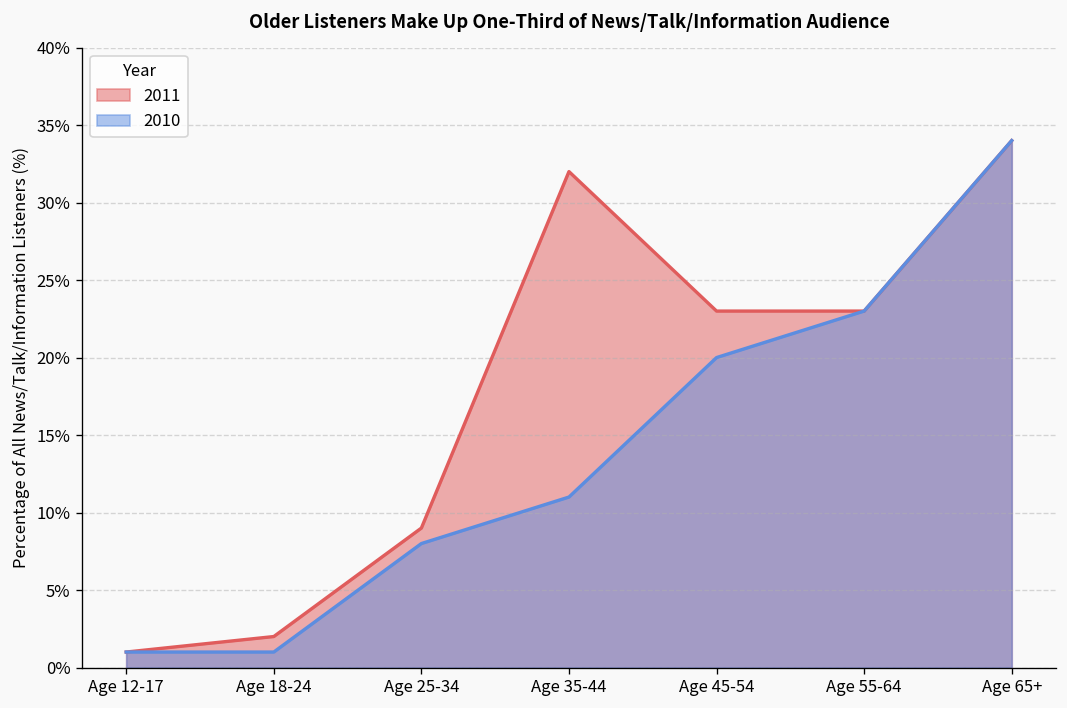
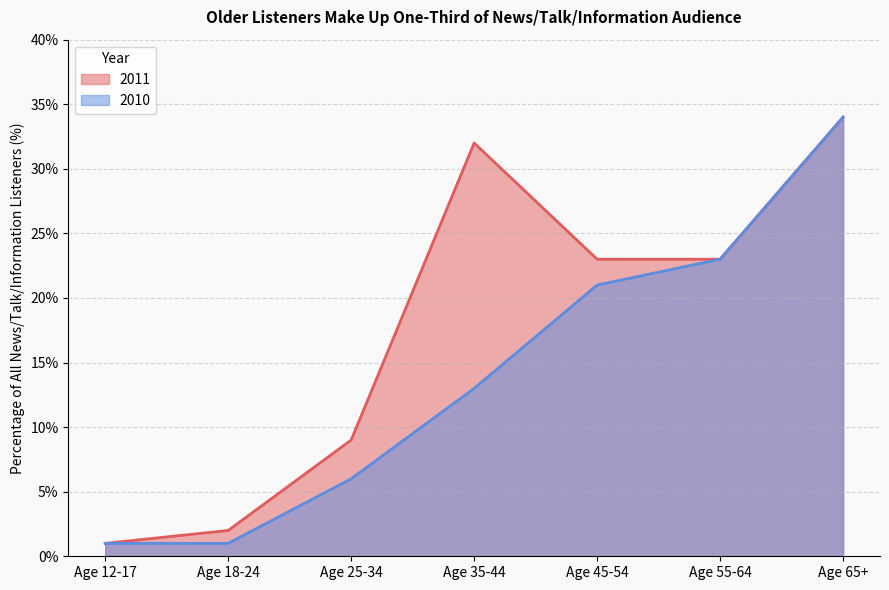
  {
    "2011": {
      "Age 18-24": "2%",
      "Age 25-34": "9%",
      "Age 35-44": "32%",
      "Age 45-54": "23%"
    },
    "2010": {
      "Age 18-24": "1%",
-     "Age 25-34": "8%",
-     "Age 35-44": "11%",
-     "Age 45-54": "20%"
+     "Age 25-34": "6%",
+     "Age 35-44": "13%",
+     "Age 45-54": "21%"
    }
  }
